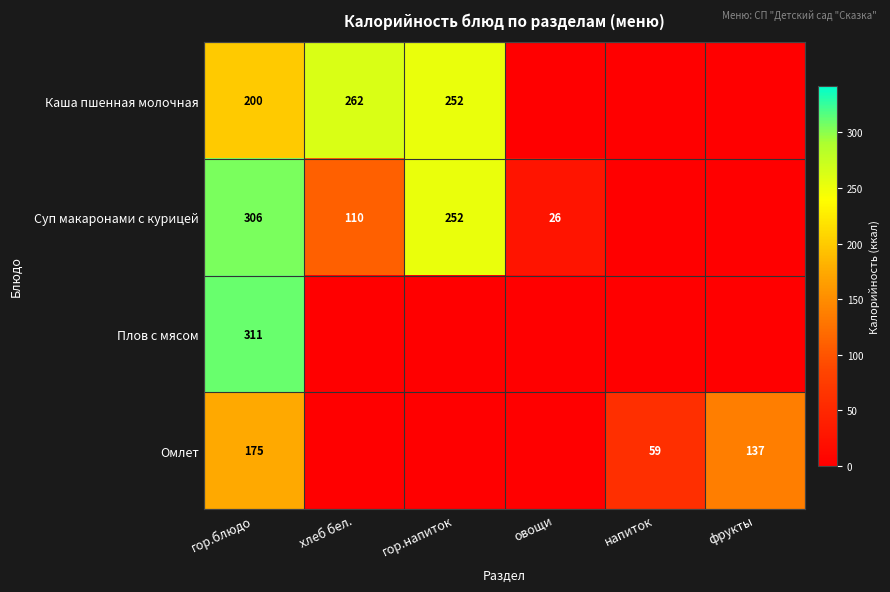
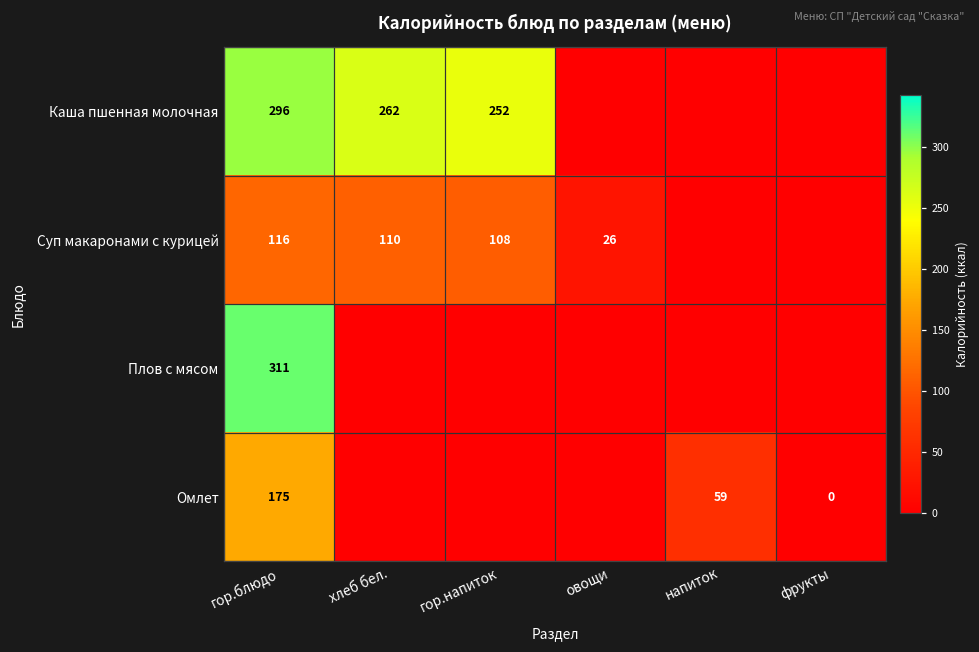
  {
    "Каша пшенная молочная": {
-     "гор.блюдо": 200,
+     "гор.блюдо": 296,
      "хлеб бел.": 262,
      "гор.напиток": 252
    },
    "Суп макаронами с курицей": {
-     "гор.блюдо": 306,
+     "гор.блюдо": 116,
      "хлеб бел.": 110,
-     "гор.напиток": 252,
+     "гор.напиток": 108,
      "овощи": 26
    },
    "Плов с мясом": {
      "гор.блюдо": 311
    },
    "Омлет": {
      "гор.блюдо": 175,
      "напиток": 59,
-     "фрукты": 137
+     "фрукты": 0
    }
  }
